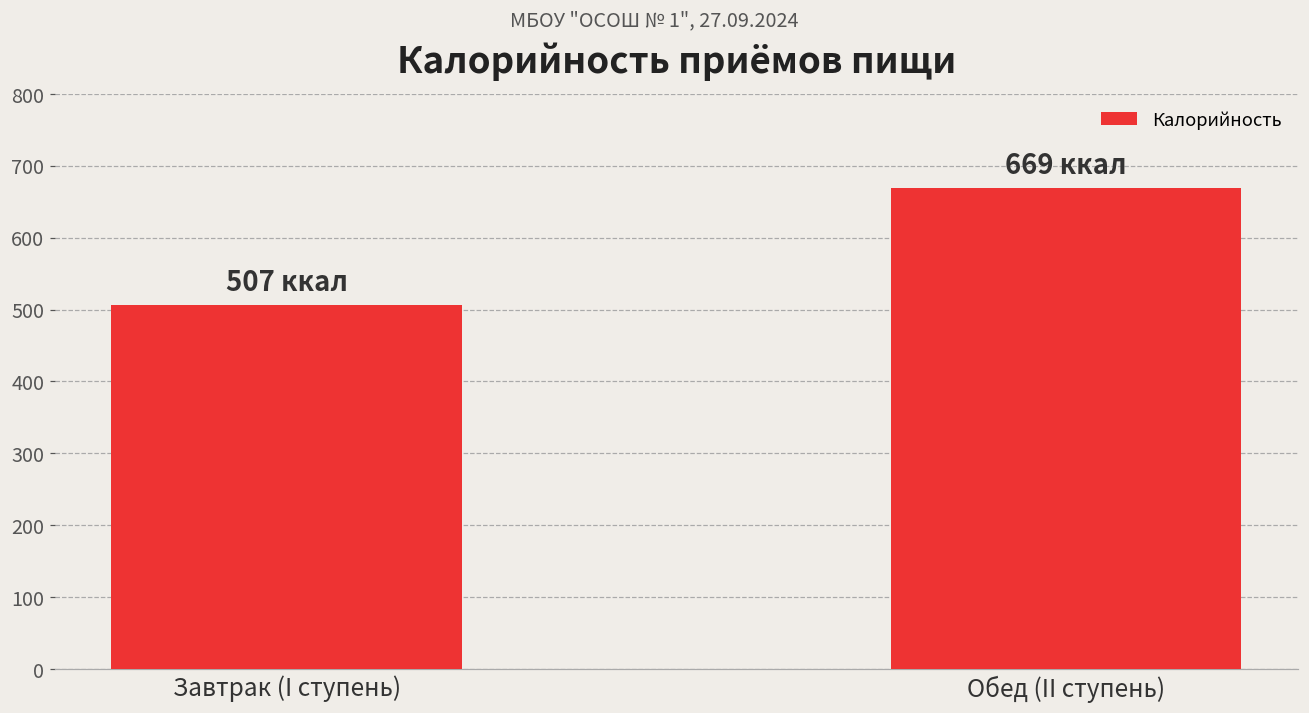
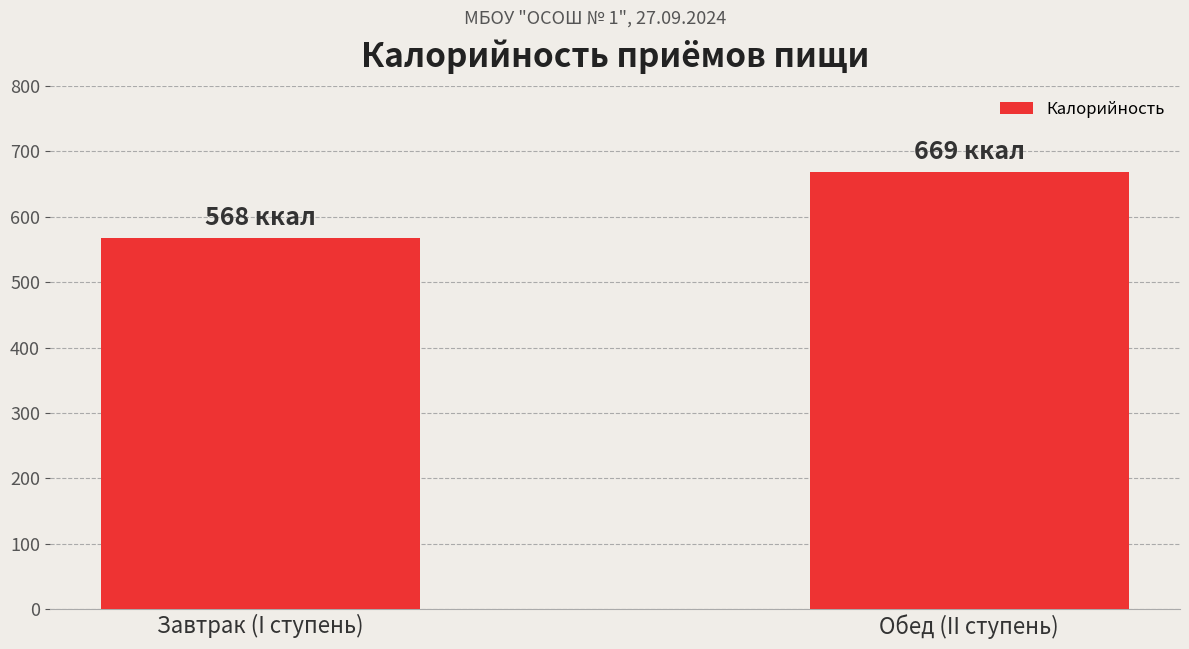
  {
-   "Завтрак (I ступень)": 507,
+   "Завтрак (I ступень)": 568,
    "Обед (II ступень)": 669
  }
